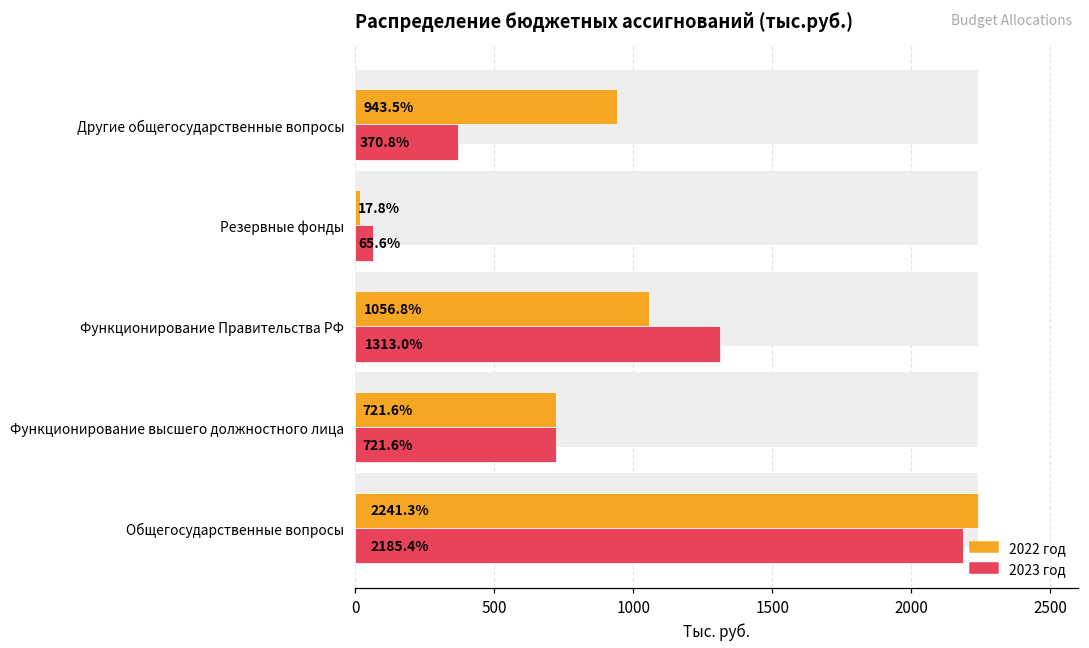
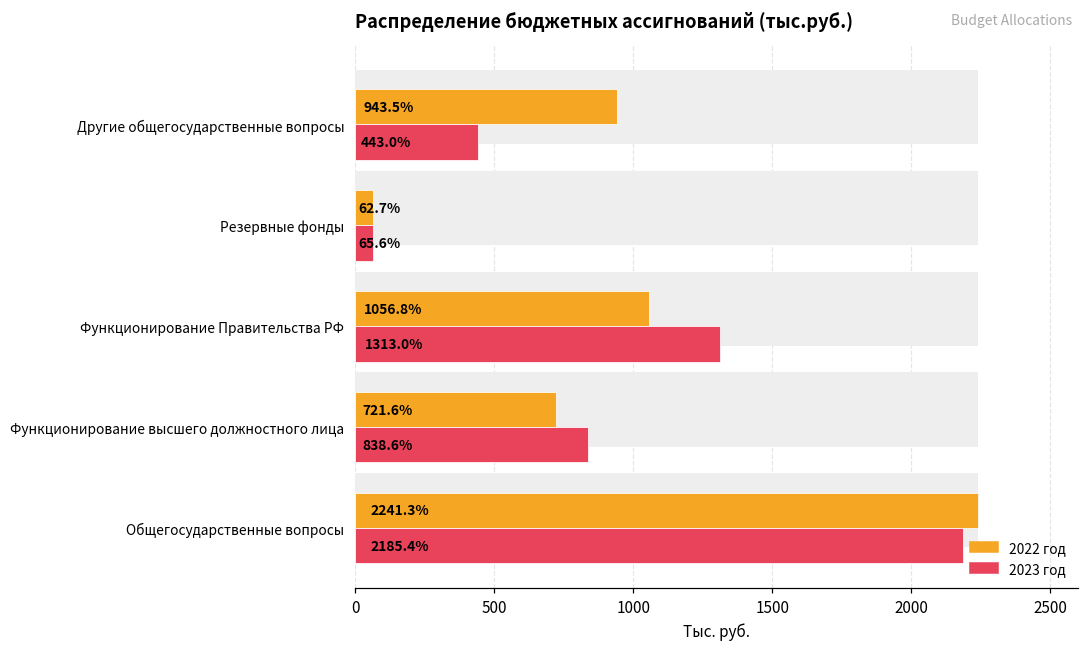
  {
    "2022 год": {
-     "Резервные фонды": "17.8%",
+     "Резервные фонды": "62.7%",
      "Общегосударственные вопросы": "2241.3%"
    },
    "2023 год": {
-     "Другие общегосударственные вопросы": "370.8%",
+     "Другие общегосударственные вопросы": "443.0%",
      "Резервные фонды": "65.6%",
      "Функционирование Правительства РФ": "1313.0%",
-     "Функционирование высшего должностного лица": "721.6%",
+     "Функционирование высшего должностного лица": "838.6%",
      "Общегосударственные вопросы": "2185.4%"
    }
  }
